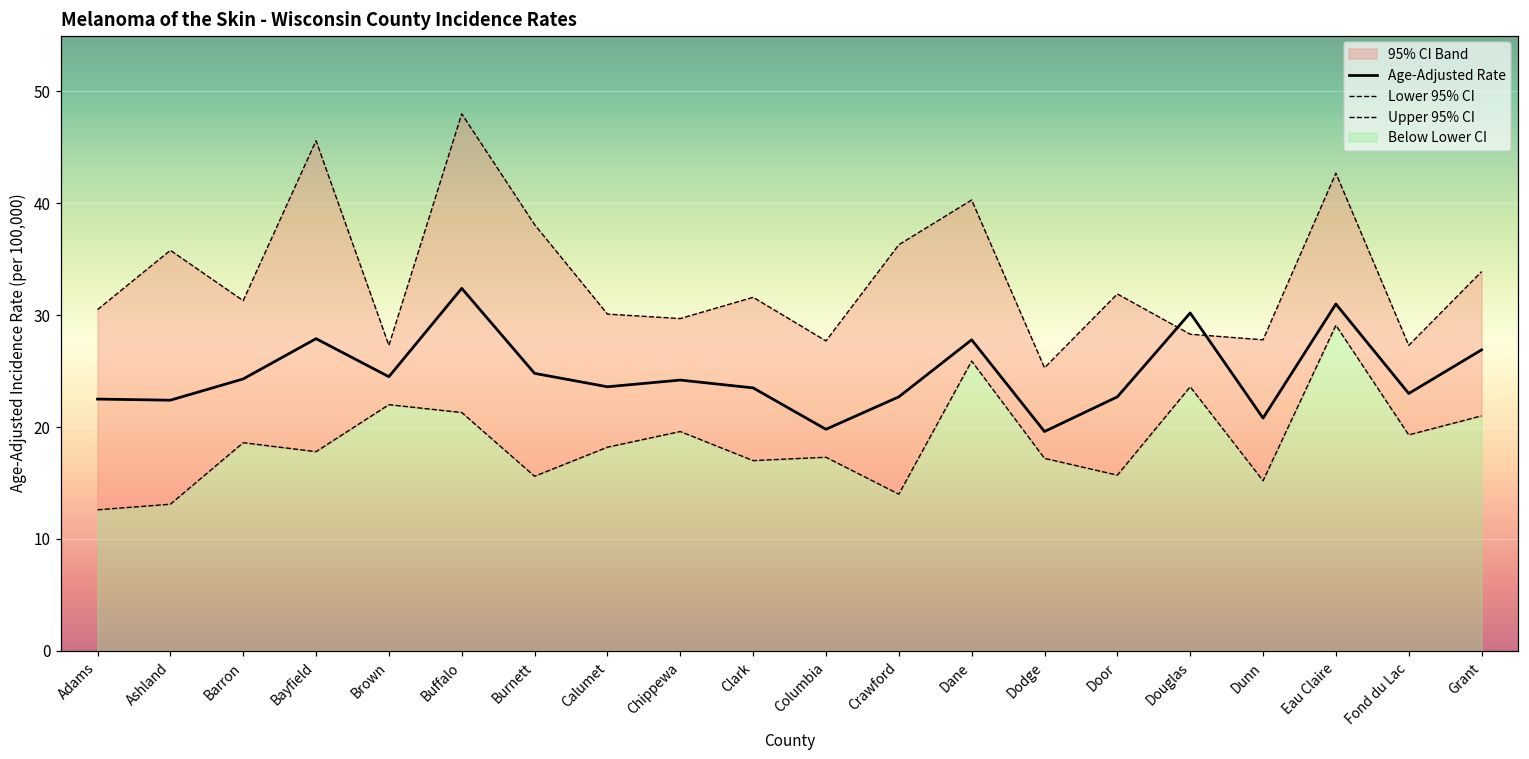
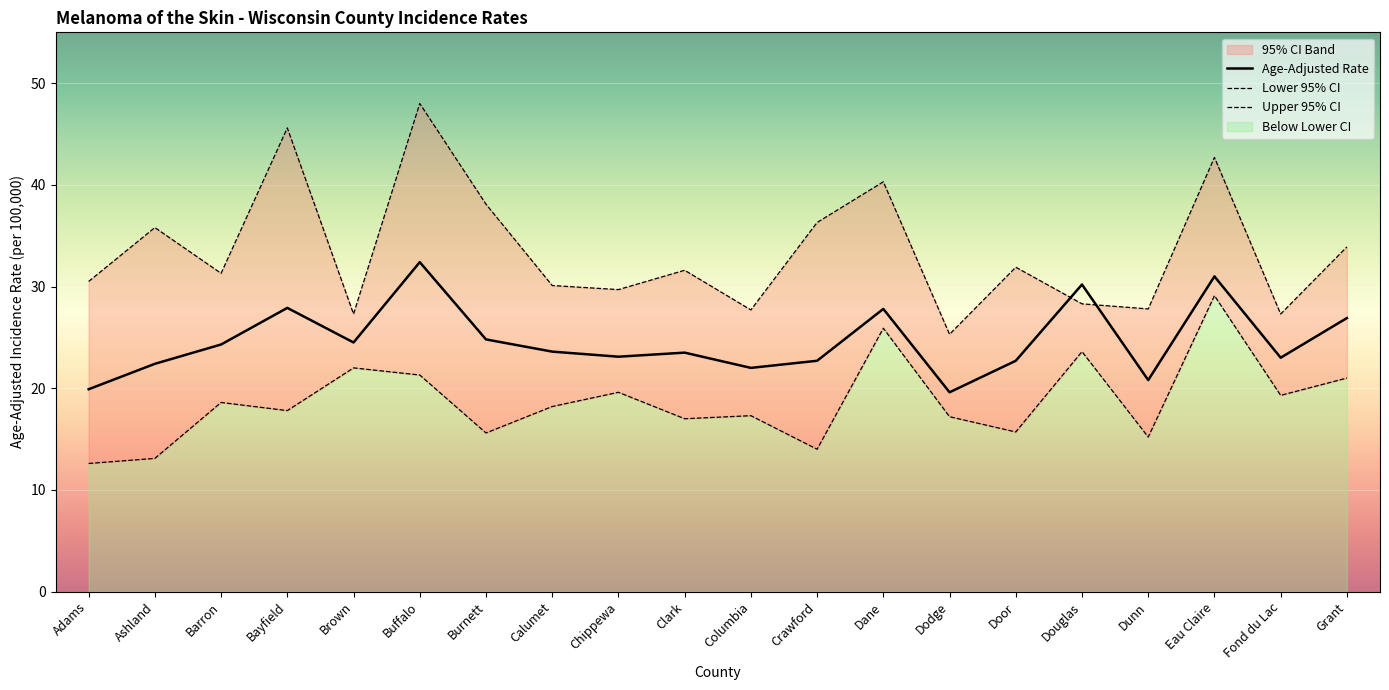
  {
    "Age-Adjusted Rate": {
-     "Adams": 22.5,
+     "Adams": 19.9,
      "Ashland": 22.4,
      "Barron": 24.3,
      "Bayfield": 27.9,
      "Brown": 24.5,
      "Buffalo": 32.4,
      "Burnett": 24.8,
      "Calumet": 23.6,
-     "Chippewa": 24.2,
+     "Chippewa": 23.1,
      "Clark": 23.5,
-     "Columbia": 19.8,
+     "Columbia": 22.0,
      "Crawford": 22.7,
      "Dane": 27.8,
      "Dodge": 19.6,
      "Door": 22.7,
      "Douglas": 30.2,
      "Dunn": 20.8,
      "Eau Claire": 31.0,
      "Fond du Lac": 23.0,
      "Grant": 26.9
    },
    "Below Lower CI": {
      "Adams": 12.6,
      "Ashland": 13.1,
      "Barron": 18.6,
      "Bayfield": 17.8,
      "Brown": 22.0,
      "Buffalo": 21.3,
      "Burnett": 15.6,
      "Calumet": 18.2,
      "Chippewa": 19.6,
      "Clark": 17.0,
      "Columbia": 17.3,
      "Crawford": 14.0,
      "Dane": 25.9,
      "Dodge": 17.2,
      "Door": 15.7,
      "Douglas": 23.6,
      "Dunn": 15.2,
      "Eau Claire": 29.1,
      "Fond du Lac": 19.3,
      "Grant": 21.0
    },
    "95% CI Band": {
      "Adams": 30.5,
      "Ashland": 35.8,
      "Barron": 31.3,
      "Bayfield": 45.6,
      "Brown": 27.3,
      "Buffalo": 48.0,
      "Burnett": 38.1,
      "Calumet": 30.1,
      "Chippewa": 29.7,
      "Clark": 31.6,
      "Columbia": 27.7,
      "Crawford": 36.3,
      "Dane": 40.3,
      "Dodge": 25.3,
      "Door": 31.9,
      "Douglas": 28.3,
      "Dunn": 27.8,
      "Eau Claire": 42.7,
      "Fond du Lac": 27.3,
      "Grant": 33.9
    }
  }
